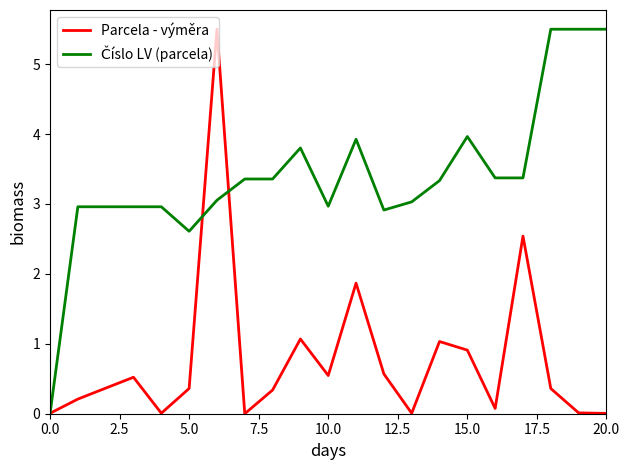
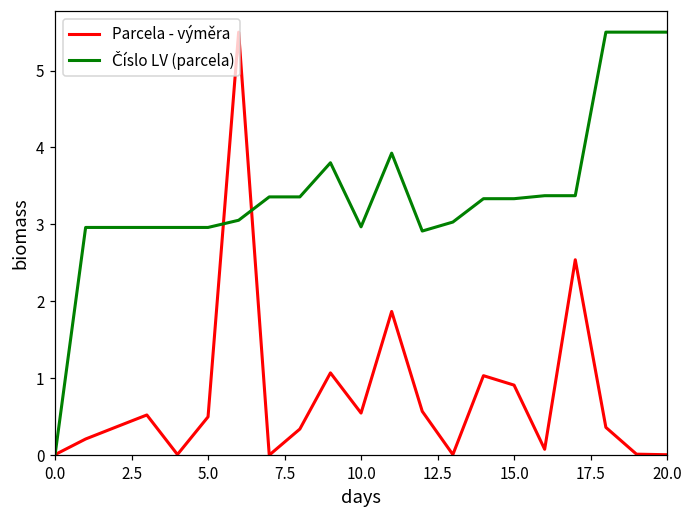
  {
    "Parcela - výměra": {
-     "5.0": 0.4,
+     "5.0": 0.5,
      "10.0": 0.5,
      "15.0": 0.9,
      "20.0": 0.0
    },
    "Číslo LV (parcela)": {
-     "5.0": 2.6,
+     "5.0": 3.0,
      "10.0": 3.0,
-     "15.0": 4.0,
+     "15.0": 3.3,
      "20.0": 5.5
    }
  }
